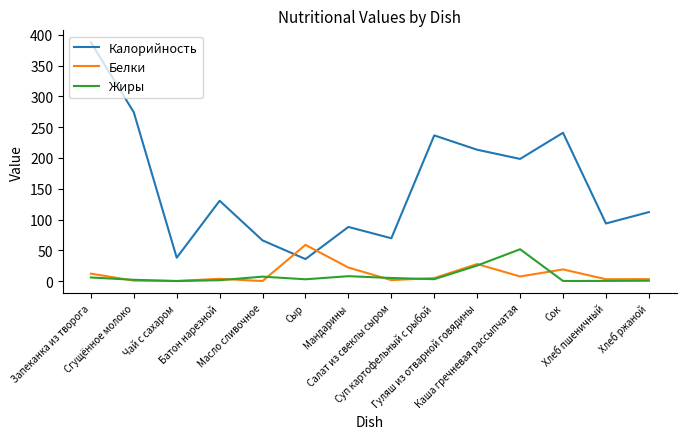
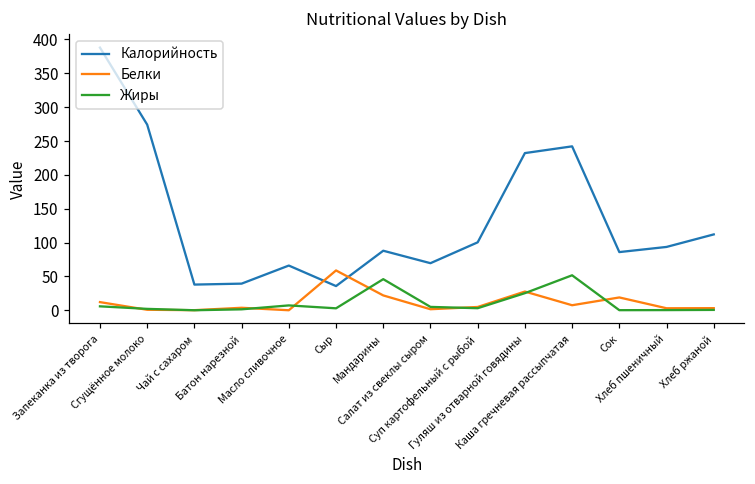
  {
    "Калорийность": {
      "Сгущённое молоко": 270,
      "Чай с сахаром": 40,
-     "Батон нарезной": 130,
+     "Батон нарезной": 40,
      "Масло сливочное": 70,
      "Сыр": 40,
      "Мандарины": 90,
      "Салат из свеклы сыром": 70,
-     "Суп картофельный с рыбой": 240,
-     "Гуляш из отварной говядины": 210,
-     "Каша гречневая рассыпчатая": 200,
-     "Сок": 240,
+     "Суп картофельный с рыбой": 100,
+     "Гуляш из отварной говядины": 230,
+     "Каша гречневая рассыпчатая": 240,
+     "Сок": 90,
      "Хлеб пшеничный": 90,
      "Хлеб ржаной": 110
    },
    "Белки": {
      "Запеканка из творога": 10,
      "Масло сливочное": 0,
      "Сыр": 60,
      "Мандарины": 20,
      "Каша гречневая рассыпчатая": 10,
      "Сок": 20
    },
    "Жиры": {
      "Запеканка из творога": 10,
      "Масло сливочное": 10,
      "Сыр": 0,
-     "Мандарины": 10,
+     "Мандарины": 50,
      "Каша гречневая рассыпчатая": 50,
      "Сок": 0
    }
  }
